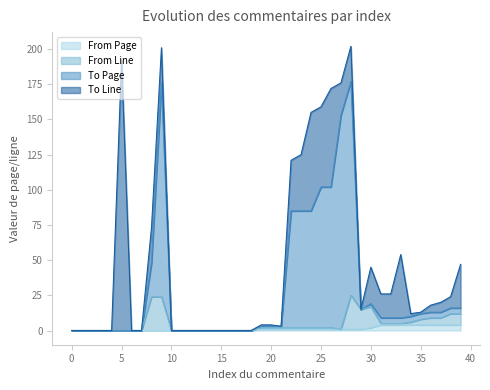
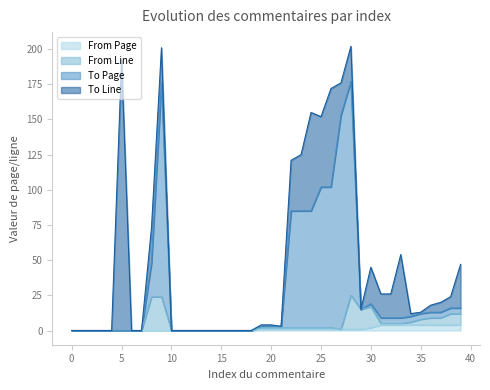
  {
    "To Line": {
-     "25": 57,
+     "25": 50,
      "30": 26
    }
  }
